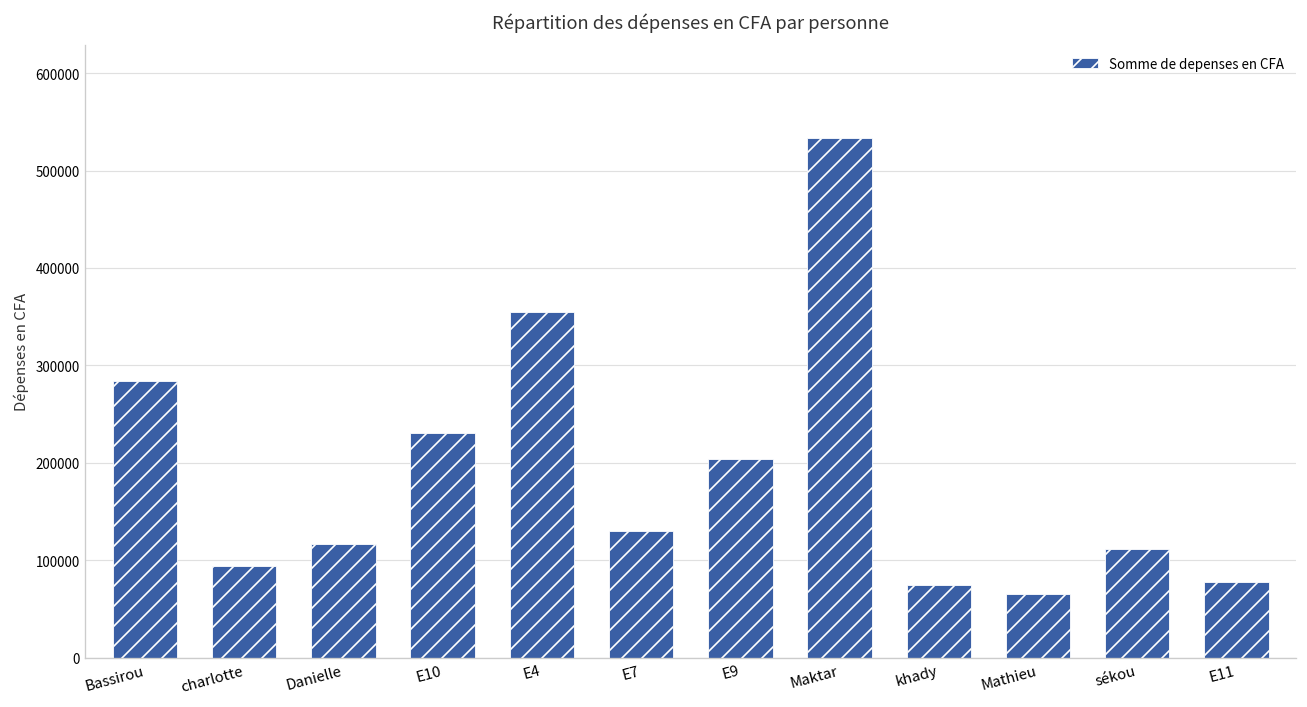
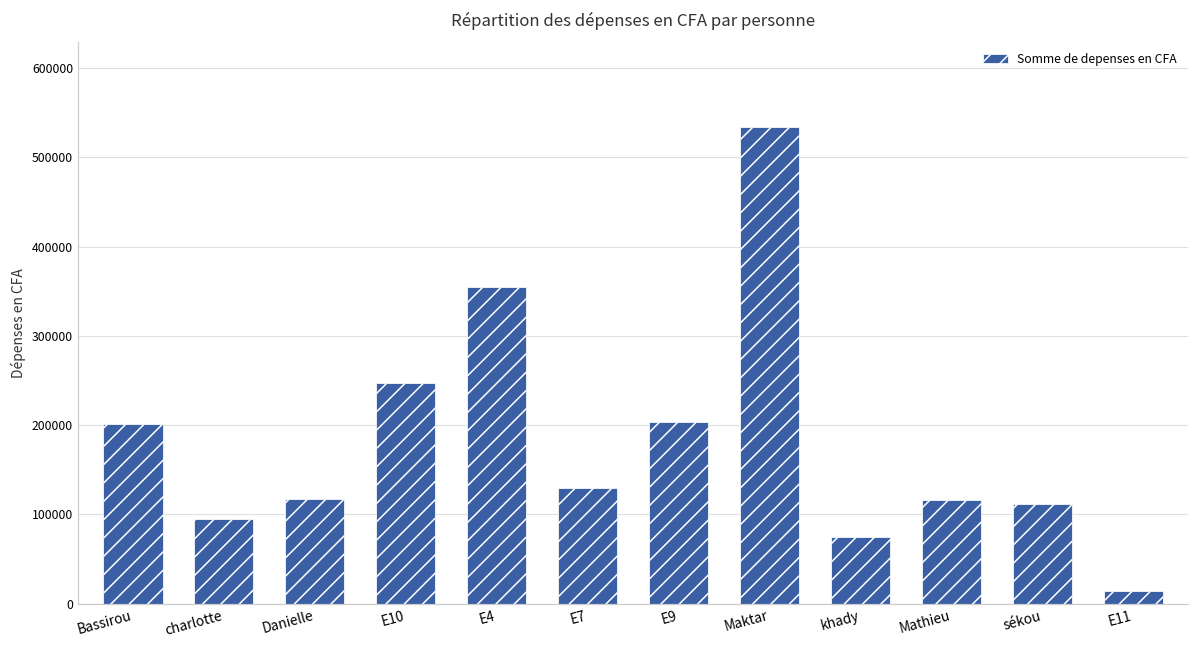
  {
-   "Bassirou": 280000,
+   "Bassirou": 200000,
    "charlotte": 90000,
    "Danielle": 120000,
-   "E10": 230000,
+   "E10": 250000,
    "E4": 350000,
    "E7": 130000,
    "E9": 200000,
    "Maktar": 530000,
    "khady": 70000,
-   "Mathieu": 70000,
+   "Mathieu": 120000,
    "sékou": 110000,
-   "E11": 80000
+   "E11": 10000
  }
